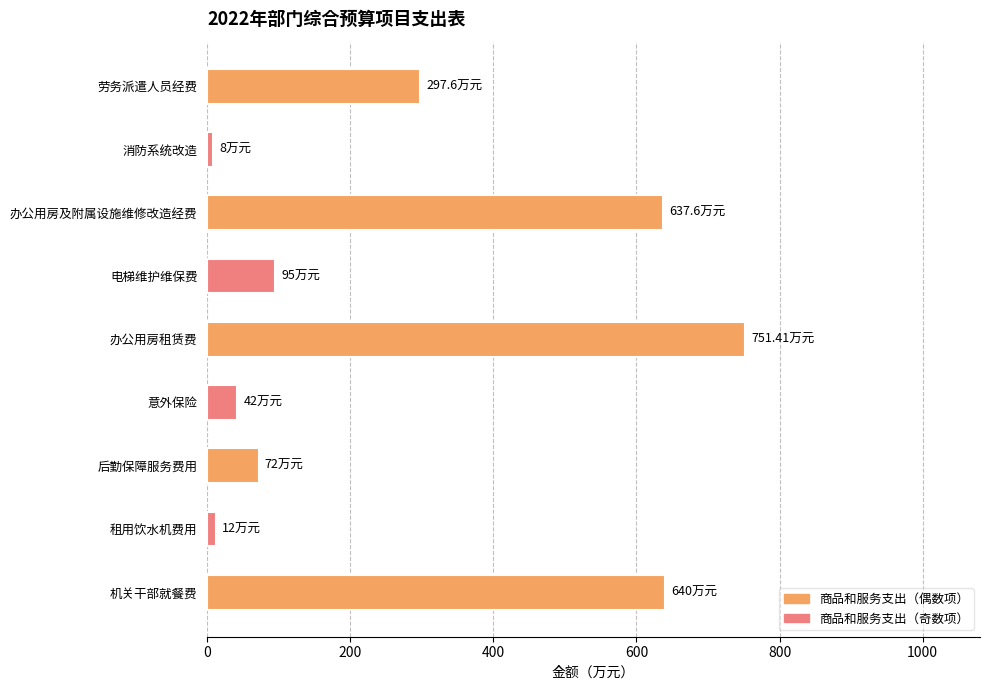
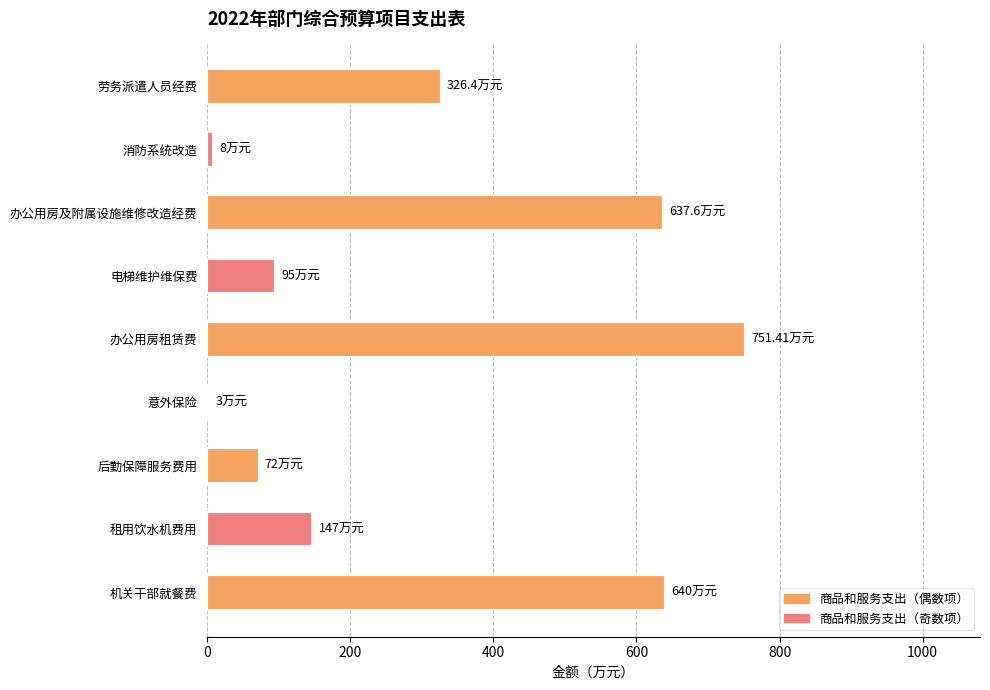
  {
-   "劳务派遣人员经费": 297.6,
+   "劳务派遣人员经费": 326.4,
    "消防系统改造": 8,
    "办公用房及附属设施维修改造经费": 637.6,
    "电梯维护维保费": 95,
    "办公用房租赁费": 751.41,
-   "意外保险": 42,
+   "意外保险": 3,
    "后勤保障服务费用": 72,
-   "租用饮水机费用": 12,
+   "租用饮水机费用": 147,
    "机关干部就餐费": 640
  }
